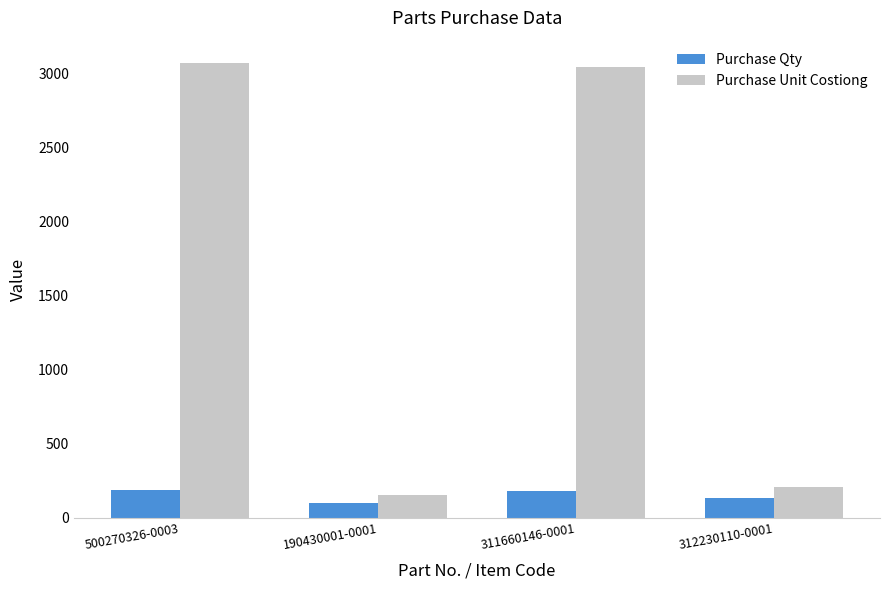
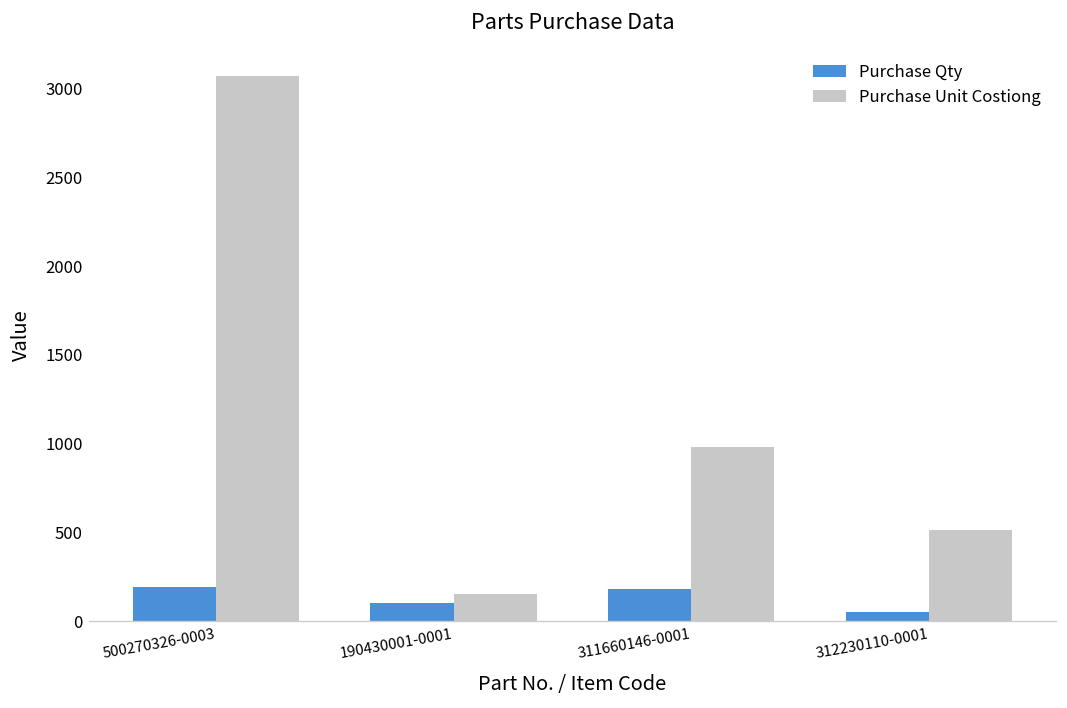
  {
    "Purchase Qty": {
      "500270326-0003": 190,
      "190430001-0001": 100,
      "311660146-0001": 180,
-     "312230110-0001": 130
+     "312230110-0001": 50
    },
    "Purchase Unit Costiong": {
      "500270326-0003": 3070,
      "190430001-0001": 160,
-     "311660146-0001": 3050,
-     "312230110-0001": 200
+     "311660146-0001": 980,
+     "312230110-0001": 510
    }
  }
